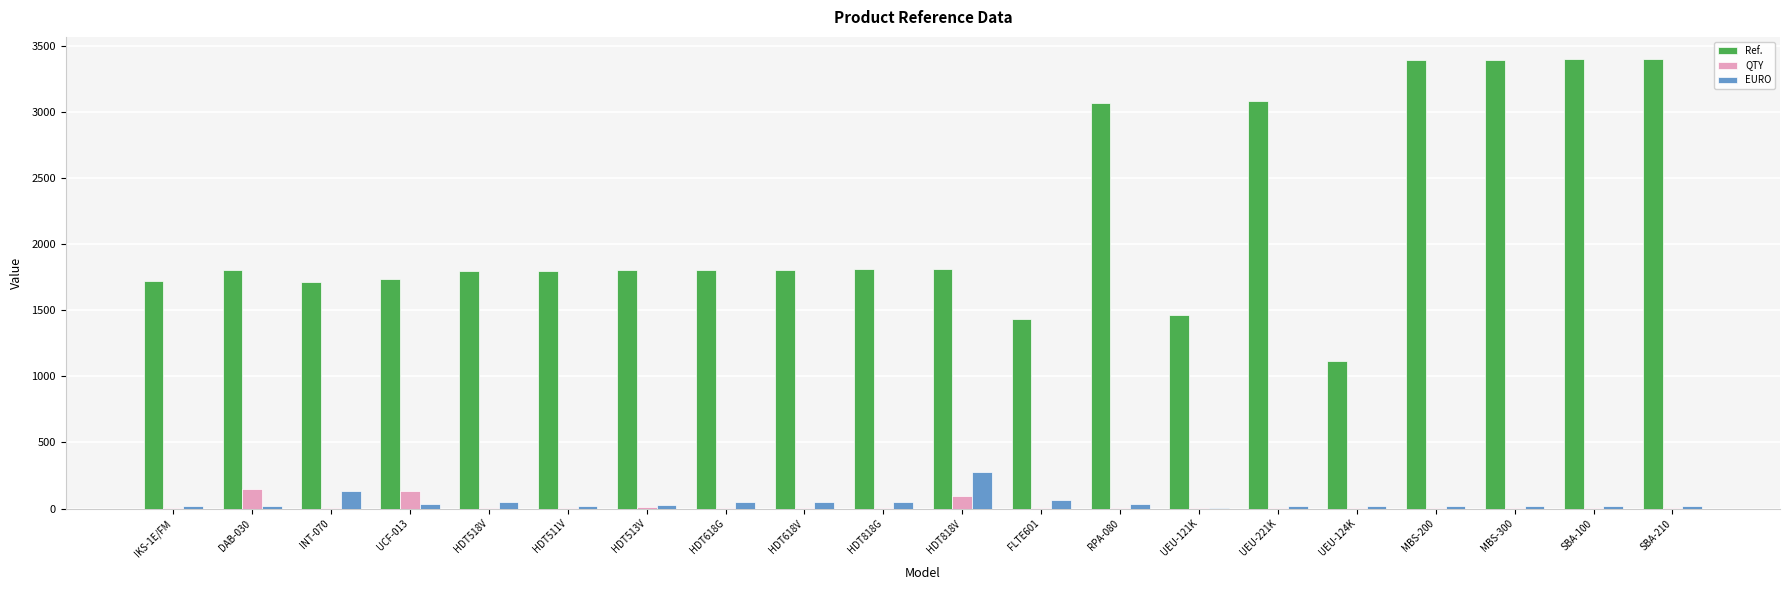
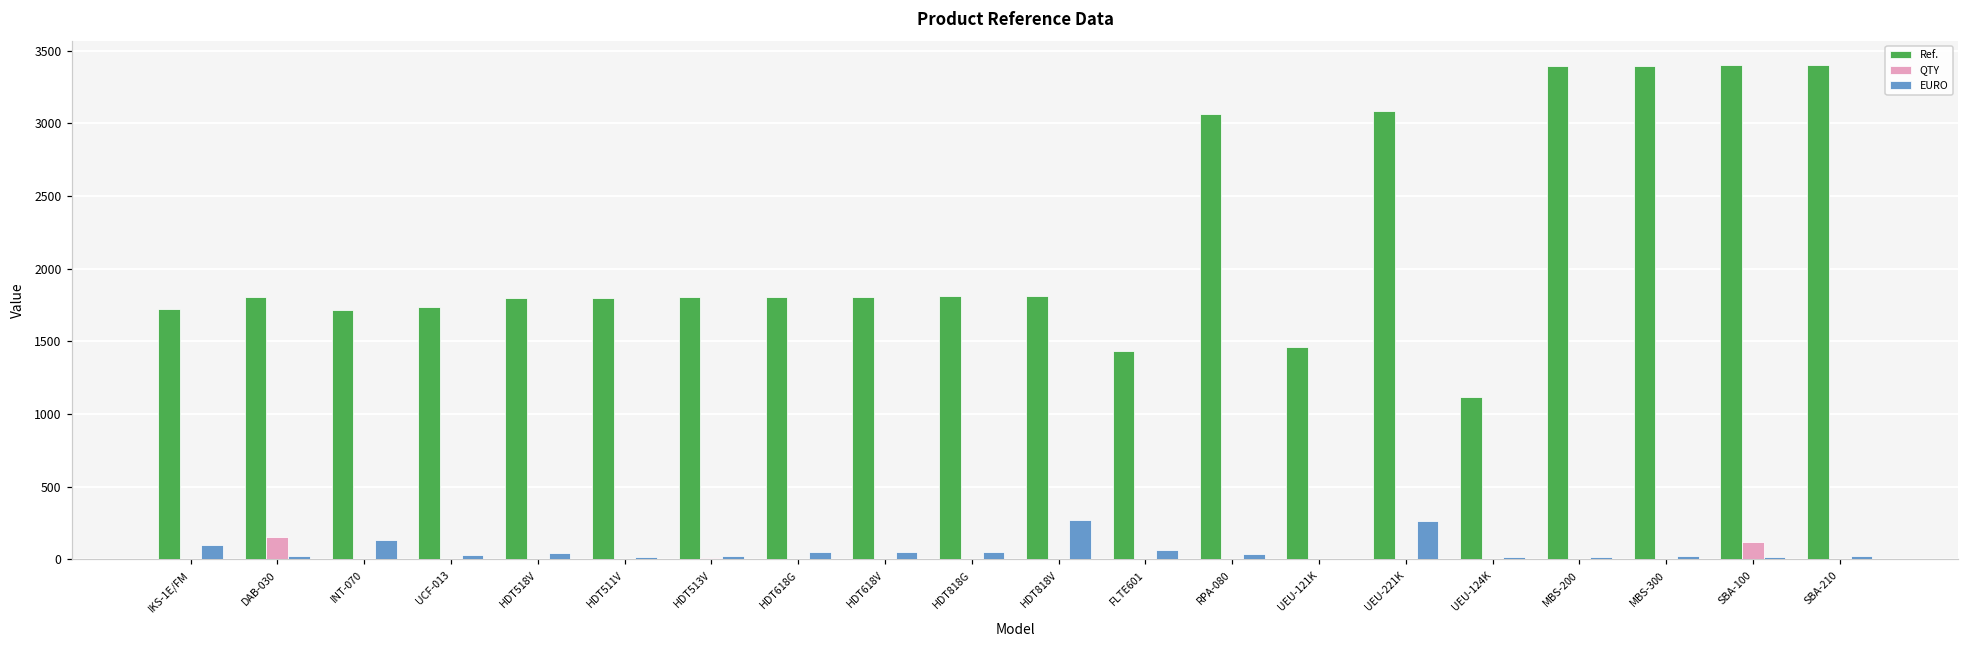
  {
    "Ref.": {
      "IKS-1E/FM": 1730,
      "DAB-030": 1800,
      "INT-070": 1720,
      "UCF-013": 1740,
      "HDT518V": 1800,
      "HDT511V": 1800,
      "HDT513V": 1800,
      "HDT618G": 1810,
      "HDT618V": 1810,
      "HDT818G": 1810,
      "HDT818V": 1810,
      "FLTE601": 1440,
      "RPA-080": 3070,
      "UEU-121K": 1460,
      "UEU-221K": 3080,
      "UEU-124K": 1110,
      "MBS-200": 3400,
      "MBS-300": 3400,
      "SBA-100": 3400,
      "SBA-210": 3400
    },
    "QTY": {
      "DAB-030": 150,
-     "UCF-013": 130,
-     "HDT818V": 100,
-     "SBA-100": 10
+     "UCF-013": 10,
+     "HDT818V": 0,
+     "SBA-100": 120
    },
    "EURO": {
-     "IKS-1E/FM": 20,
+     "IKS-1E/FM": 100,
      "DAB-030": 20,
      "INT-070": 130,
      "UCF-013": 30,
      "HDT518V": 50,
      "HDT511V": 20,
      "HDT513V": 20,
      "HDT618G": 50,
      "HDT618V": 50,
      "HDT818G": 50,
      "HDT818V": 270,
      "FLTE601": 70,
      "RPA-080": 40,
-     "UEU-221K": 20,
+     "UEU-221K": 260,
      "MBS-300": 20,
      "SBA-210": 20
    }
  }
